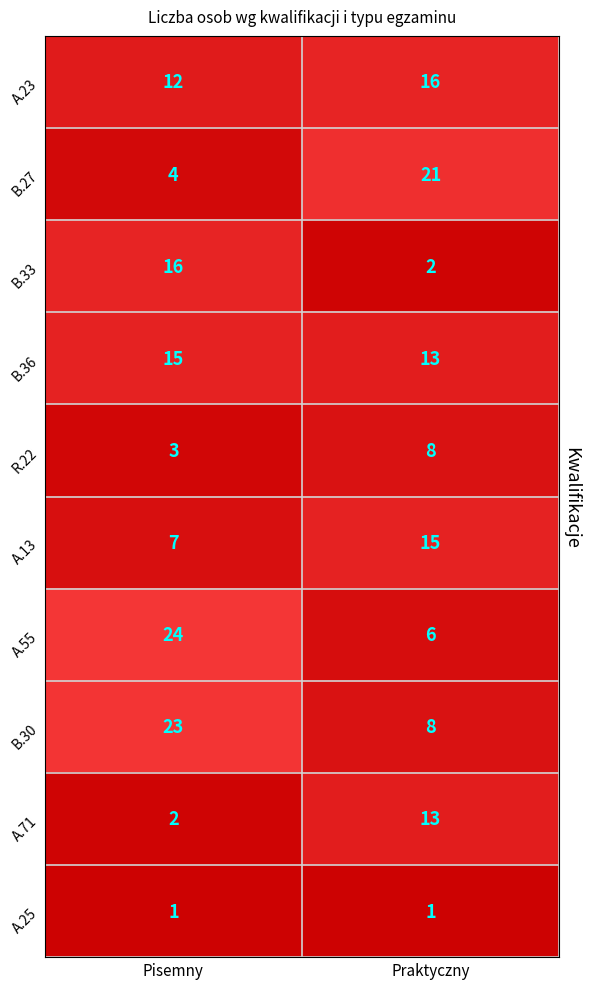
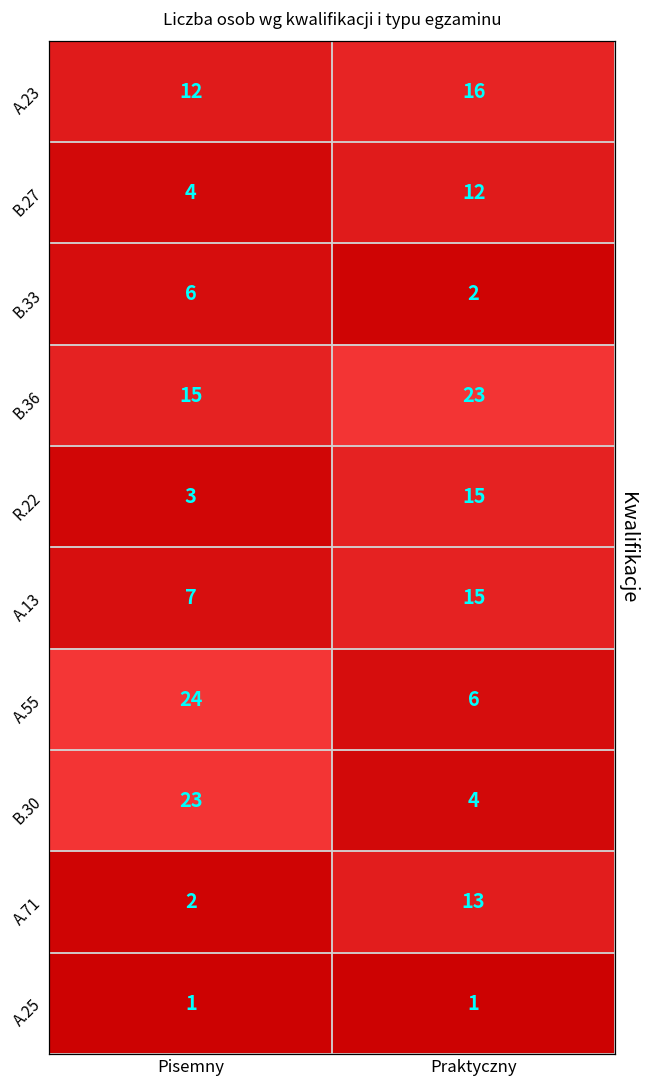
  {
    "A.23": {
      "Pisemny": 12,
      "Praktyczny": 16
    },
    "B.27": {
      "Pisemny": 4,
-     "Praktyczny": 21
+     "Praktyczny": 12
    },
    "B.33": {
-     "Pisemny": 16,
+     "Pisemny": 6,
      "Praktyczny": 2
    },
    "B.36": {
      "Pisemny": 15,
-     "Praktyczny": 13
+     "Praktyczny": 23
    },
    "R.22": {
      "Pisemny": 3,
-     "Praktyczny": 8
+     "Praktyczny": 15
    },
    "A.13": {
      "Pisemny": 7,
      "Praktyczny": 15
    },
    "A.55": {
      "Pisemny": 24,
      "Praktyczny": 6
    },
    "B.30": {
      "Pisemny": 23,
-     "Praktyczny": 8
+     "Praktyczny": 4
    },
    "A.71": {
      "Pisemny": 2,
      "Praktyczny": 13
    },
    "A.25": {
      "Pisemny": 1,
      "Praktyczny": 1
    }
  }
